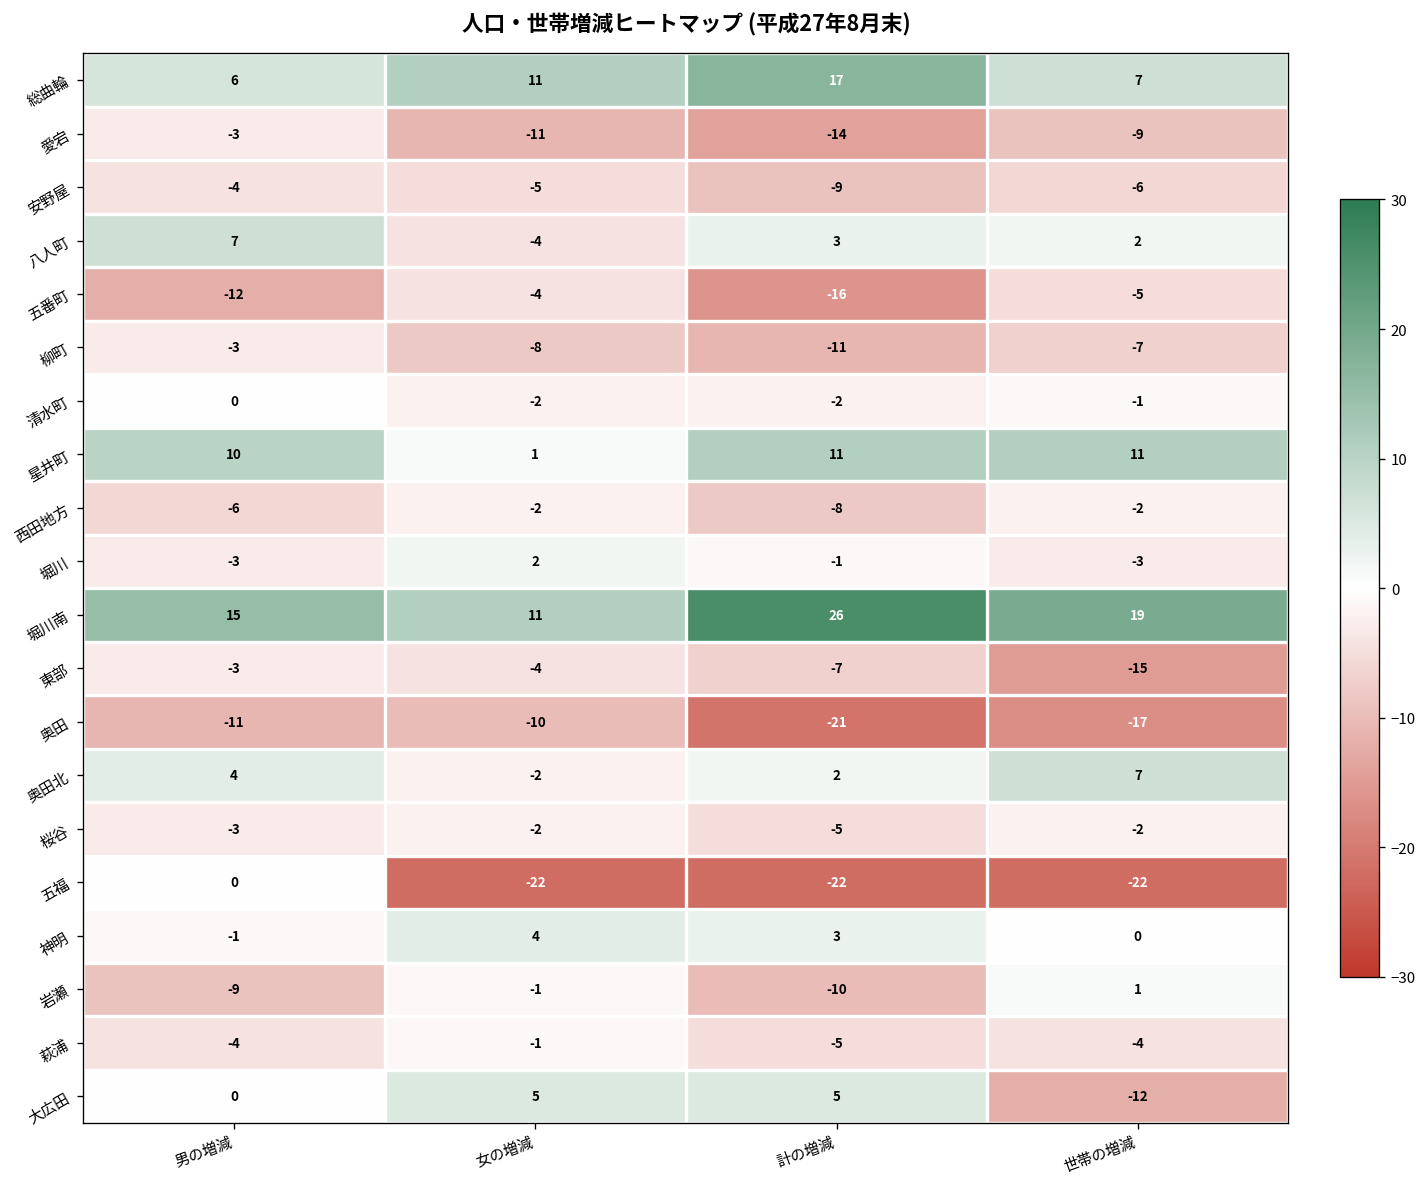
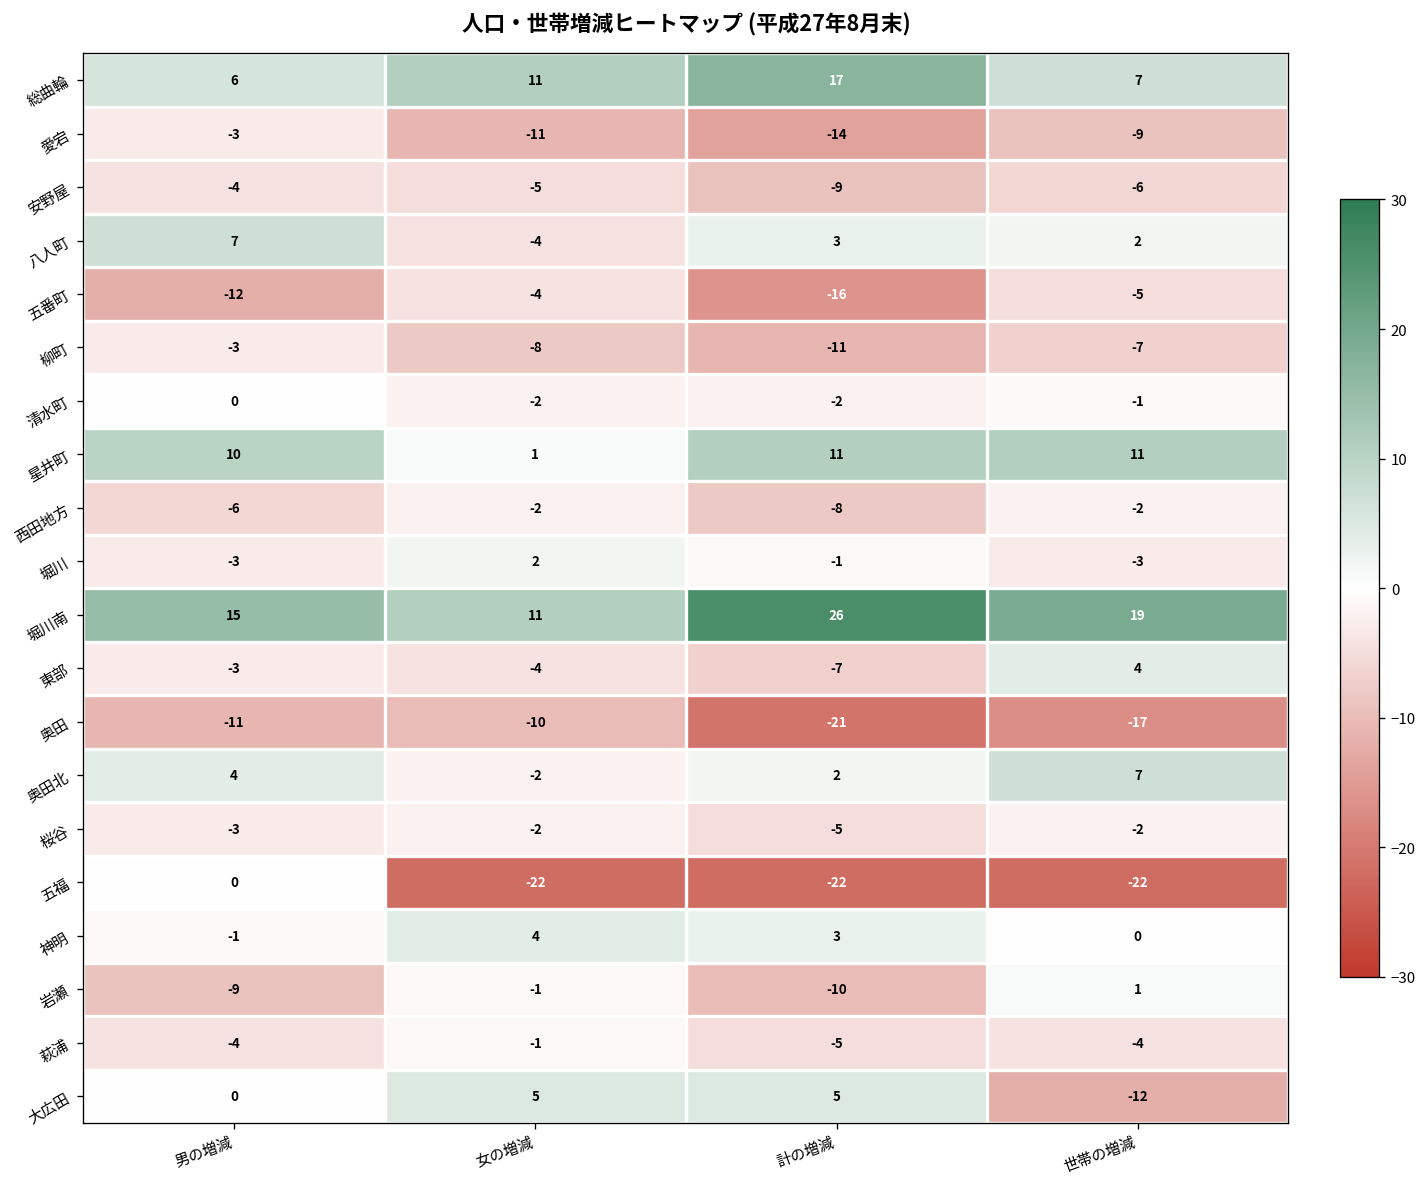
  {
    "総曲輪": {
      "男の増減": 6,
      "女の増減": 11,
      "計の増減": 17,
      "世帯の増減": 7
    },
    "愛宕": {
      "男の増減": -3,
      "女の増減": -11,
      "計の増減": -14,
      "世帯の増減": -9
    },
    "安野屋": {
      "男の増減": -4,
      "女の増減": -5,
      "計の増減": -9,
      "世帯の増減": -6
    },
    "八人町": {
      "男の増減": 7,
      "女の増減": -4,
      "計の増減": 3,
      "世帯の増減": 2
    },
    "五番町": {
      "男の増減": -12,
      "女の増減": -4,
      "計の増減": -16,
      "世帯の増減": -5
    },
    "柳町": {
      "男の増減": -3,
      "女の増減": -8,
      "計の増減": -11,
      "世帯の増減": -7
    },
    "清水町": {
      "男の増減": 0,
      "女の増減": -2,
      "計の増減": -2,
      "世帯の増減": -1
    },
    "星井町": {
      "男の増減": 10,
      "女の増減": 1,
      "計の増減": 11,
      "世帯の増減": 11
    },
    "西田地方": {
      "男の増減": -6,
      "女の増減": -2,
      "計の増減": -8,
      "世帯の増減": -2
    },
    "堀川": {
      "男の増減": -3,
      "女の増減": 2,
      "計の増減": -1,
      "世帯の増減": -3
    },
    "堀川南": {
      "男の増減": 15,
      "女の増減": 11,
      "計の増減": 26,
      "世帯の増減": 19
    },
    "東部": {
      "男の増減": -3,
      "女の増減": -4,
      "計の増減": -7,
-     "世帯の増減": -15
+     "世帯の増減": 4
    },
    "奥田": {
      "男の増減": -11,
      "女の増減": -10,
      "計の増減": -21,
      "世帯の増減": -17
    },
    "奥田北": {
      "男の増減": 4,
      "女の増減": -2,
      "計の増減": 2,
      "世帯の増減": 7
    },
    "桜谷": {
      "男の増減": -3,
      "女の増減": -2,
      "計の増減": -5,
      "世帯の増減": -2
    },
    "五福": {
      "男の増減": 0,
      "女の増減": -22,
      "計の増減": -22,
      "世帯の増減": -22
    },
    "神明": {
      "男の増減": -1,
      "女の増減": 4,
      "計の増減": 3,
      "世帯の増減": 0
    },
    "岩瀬": {
      "男の増減": -9,
      "女の増減": -1,
      "計の増減": -10,
      "世帯の増減": 1
    },
    "萩浦": {
      "男の増減": -4,
      "女の増減": -1,
      "計の増減": -5,
      "世帯の増減": -4
    },
    "大広田": {
      "男の増減": 0,
      "女の増減": 5,
      "計の増減": 5,
      "世帯の増減": -12
    }
  }
